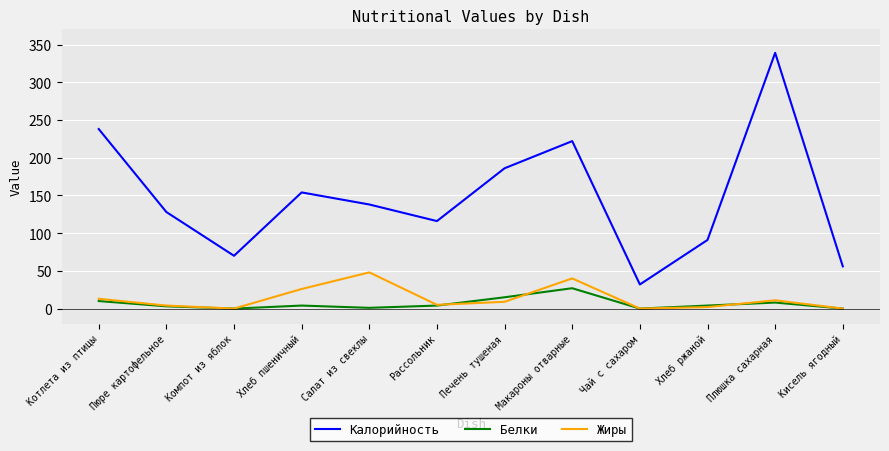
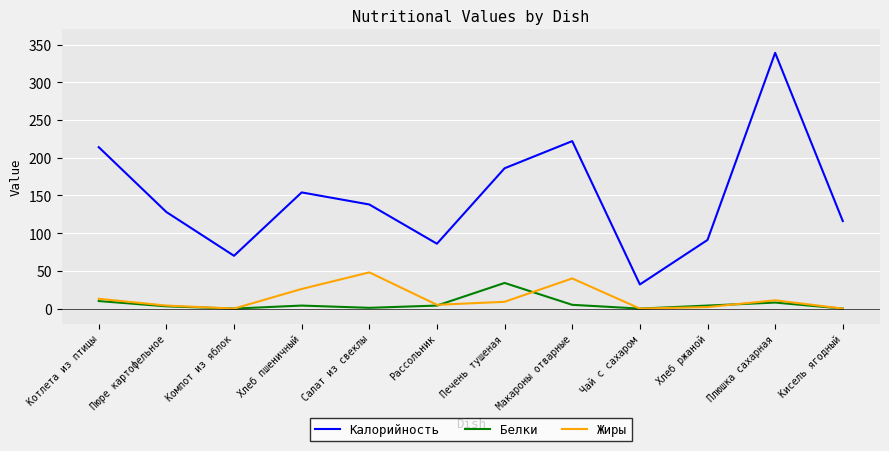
  {
    "Калорийность": {
-     "Котлета из птицы": 240,
+     "Котлета из птицы": 210,
      "Пюре картофельное": 130,
      "Компот из яблок": 70,
      "Хлеб пшеничный": 150,
      "Салат из свеклы": 140,
-     "Рассольник": 120,
+     "Рассольник": 90,
      "Печень тушеная": 190,
      "Макароны отварные": 220,
      "Чай с сахаром": 30,
      "Хлеб ржаной": 90,
      "Плюшка сахарная": 340,
-     "Кисель ягодный": 60
+     "Кисель ягодный": 120
    },
    "Белки": {
      "Хлеб пшеничный": 0,
      "Салат из свеклы": 0,
-     "Печень тушеная": 20,
-     "Макароны отварные": 30
+     "Печень тушеная": 30,
+     "Макароны отварные": 10
    },
    "Жиры": {
      "Хлеб пшеничный": 30,
      "Салат из свеклы": 50,
      "Печень тушеная": 10,
      "Макароны отварные": 40
    }
  }
